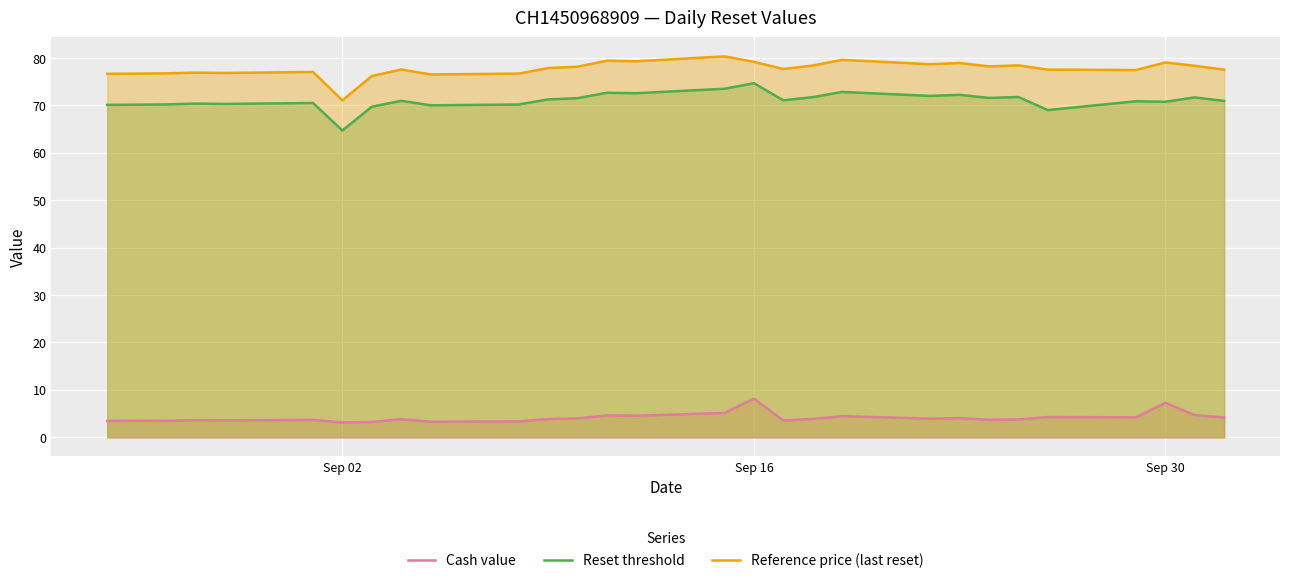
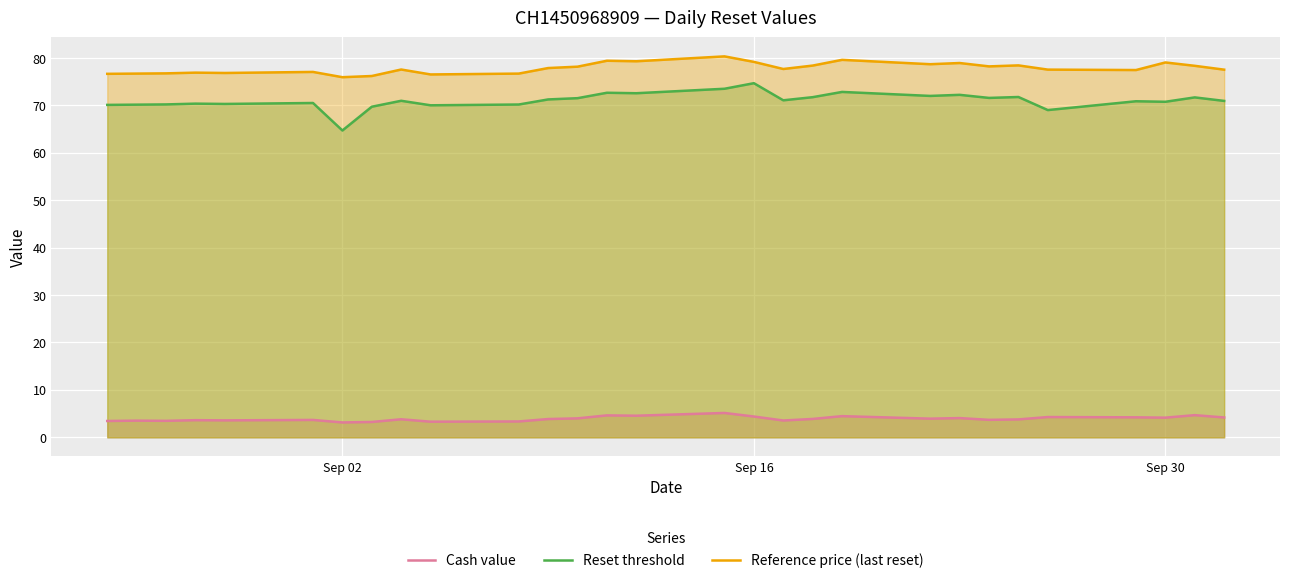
  {
    "Cash value": {
      "Sep 02": 3,
-     "Sep 16": 8,
-     "Sep 30": 7
+     "Sep 16": 4,
+     "Sep 30": 4
    },
    "Reset threshold": {
      "Sep 02": 65,
      "Sep 16": 75,
      "Sep 30": 71
    },
    "Reference price (last reset)": {
-     "Sep 02": 71,
+     "Sep 02": 76,
      "Sep 16": 79,
      "Sep 30": 79
    }
  }
